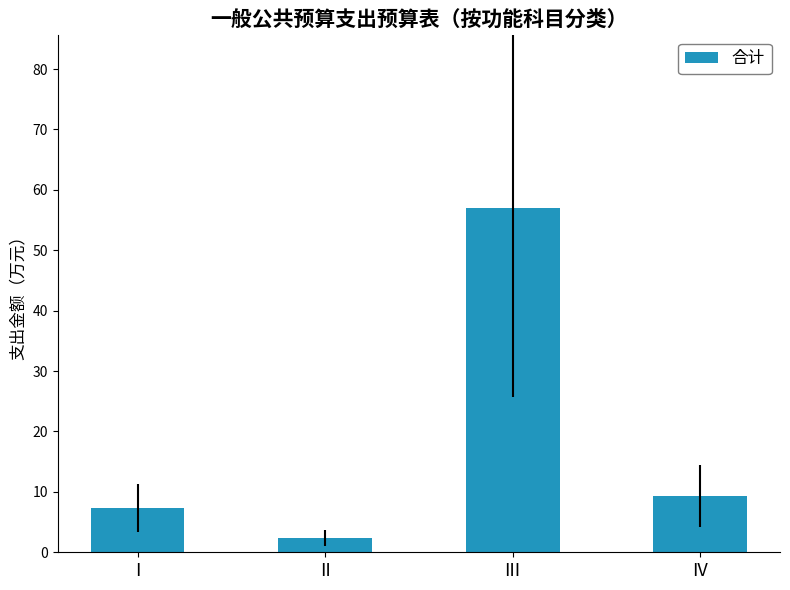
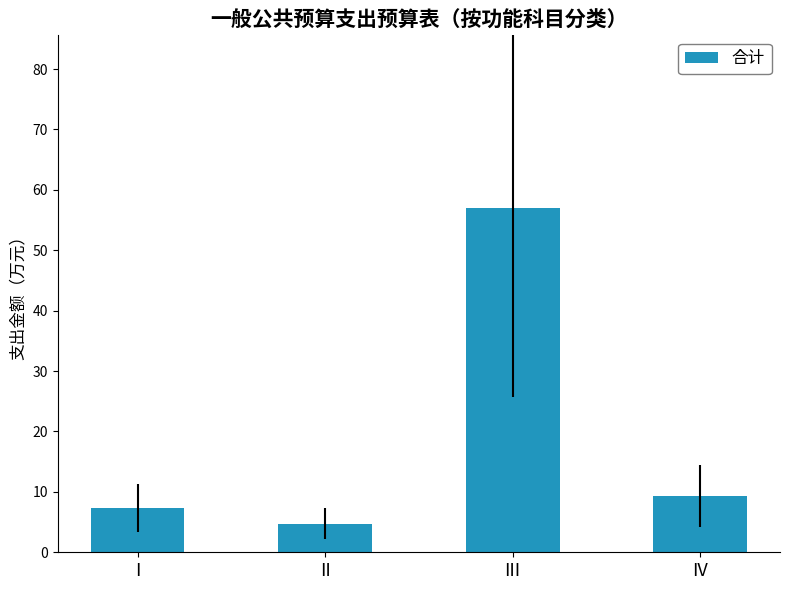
  {
    "I": 7,
-   "II": 2,
+   "II": 5,
    "III": 57,
    "IV": 9
  }
